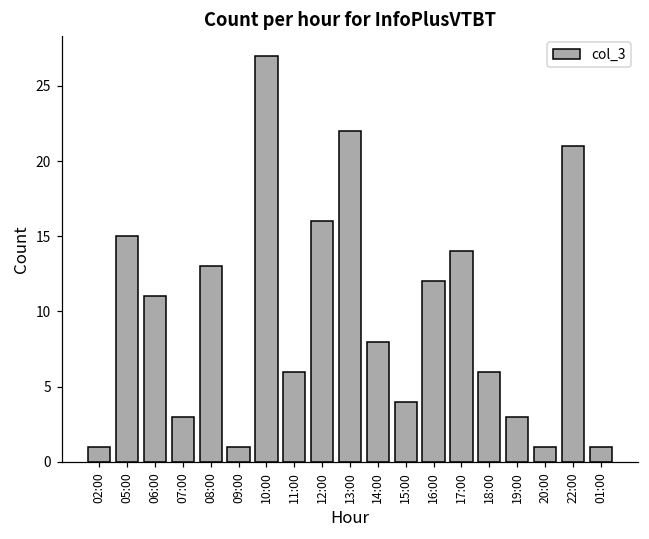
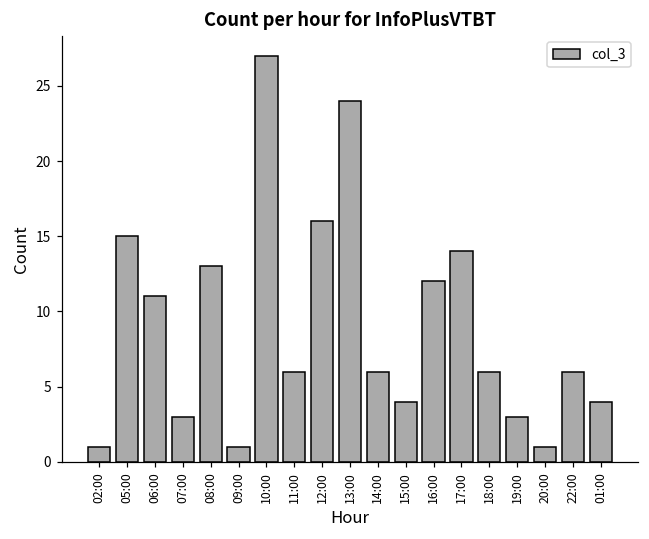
  {
    "02:00": 1,
    "05:00": 15,
    "06:00": 11,
    "07:00": 3,
    "08:00": 13,
    "09:00": 1,
    "10:00": 27,
    "11:00": 6,
    "12:00": 16,
-   "13:00": 22,
-   "14:00": 8,
+   "13:00": 24,
+   "14:00": 6,
    "15:00": 4,
    "16:00": 12,
    "17:00": 14,
    "18:00": 6,
    "19:00": 3,
    "20:00": 1,
-   "22:00": 21,
-   "01:00": 1
+   "22:00": 6,
+   "01:00": 4
  }
